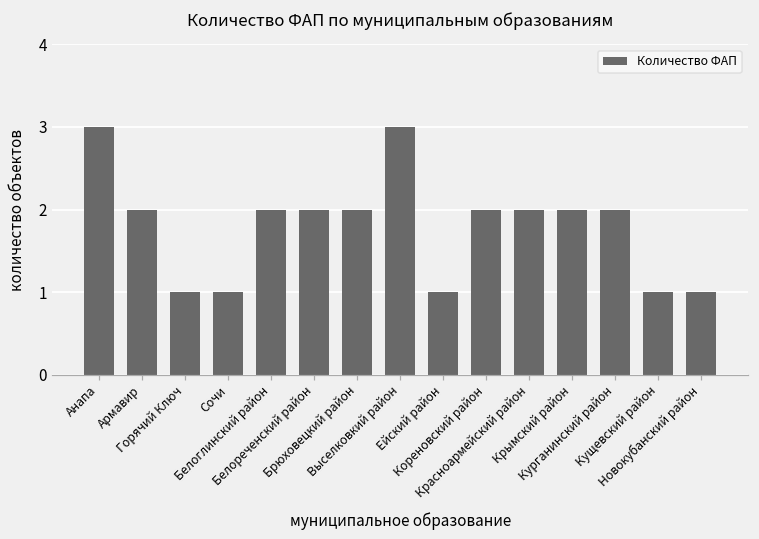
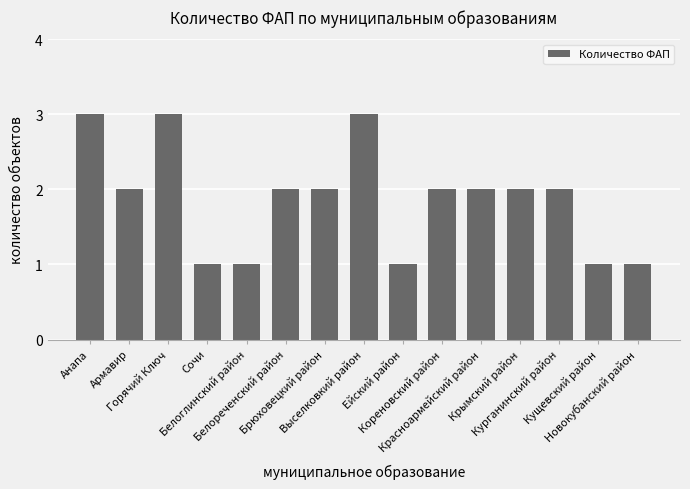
  {
    "Анапа": 3,
    "Армавир": 2,
-   "Горячий Ключ": 1,
+   "Горячий Ключ": 3,
    "Сочи": 1,
-   "Белоглинский район": 2,
+   "Белоглинский район": 1,
    "Белореченский район": 2,
    "Брюховецкий район": 2,
    "Выселковкий район": 3,
    "Ейский район": 1,
    "Кореновский район": 2,
    "Красноармейский район": 2,
    "Крымский район": 2,
    "Курганинский район": 2,
    "Кущевский район": 1,
    "Новокубанский район": 1
  }
